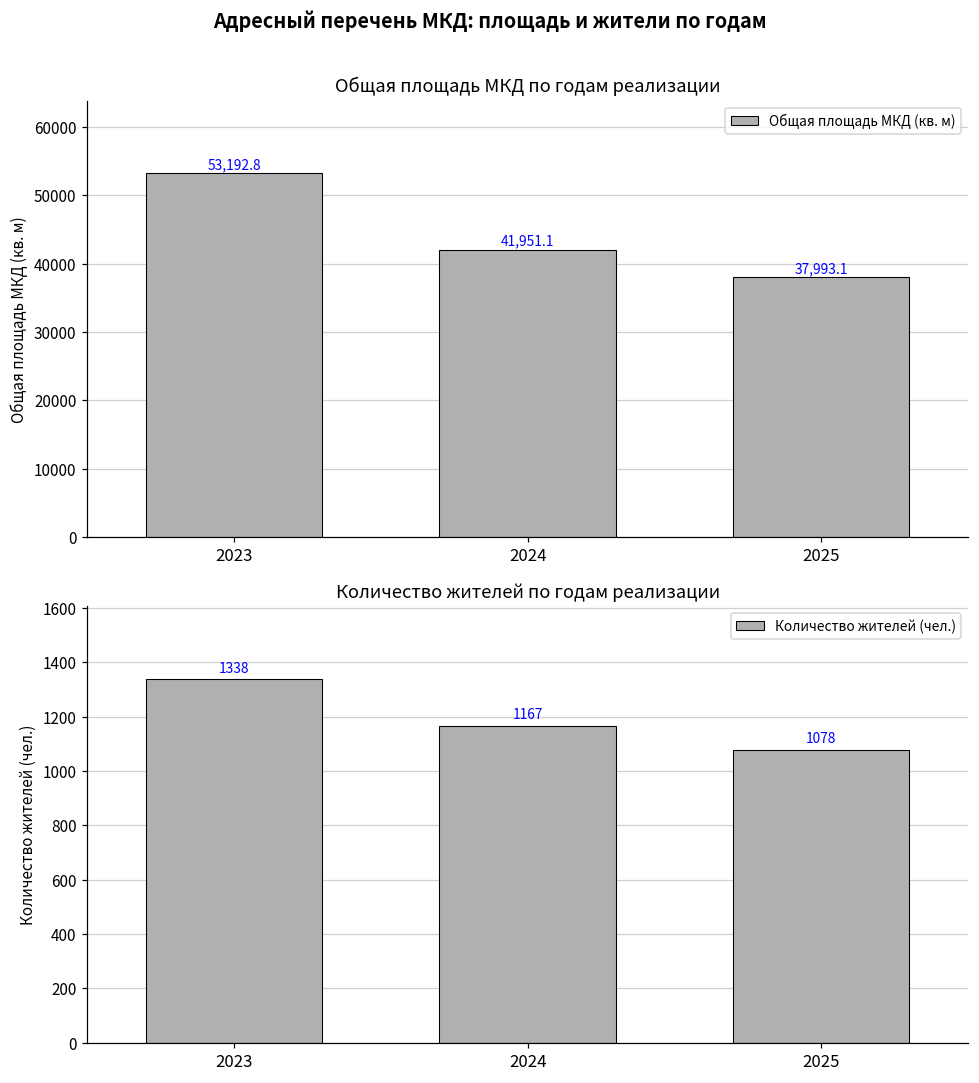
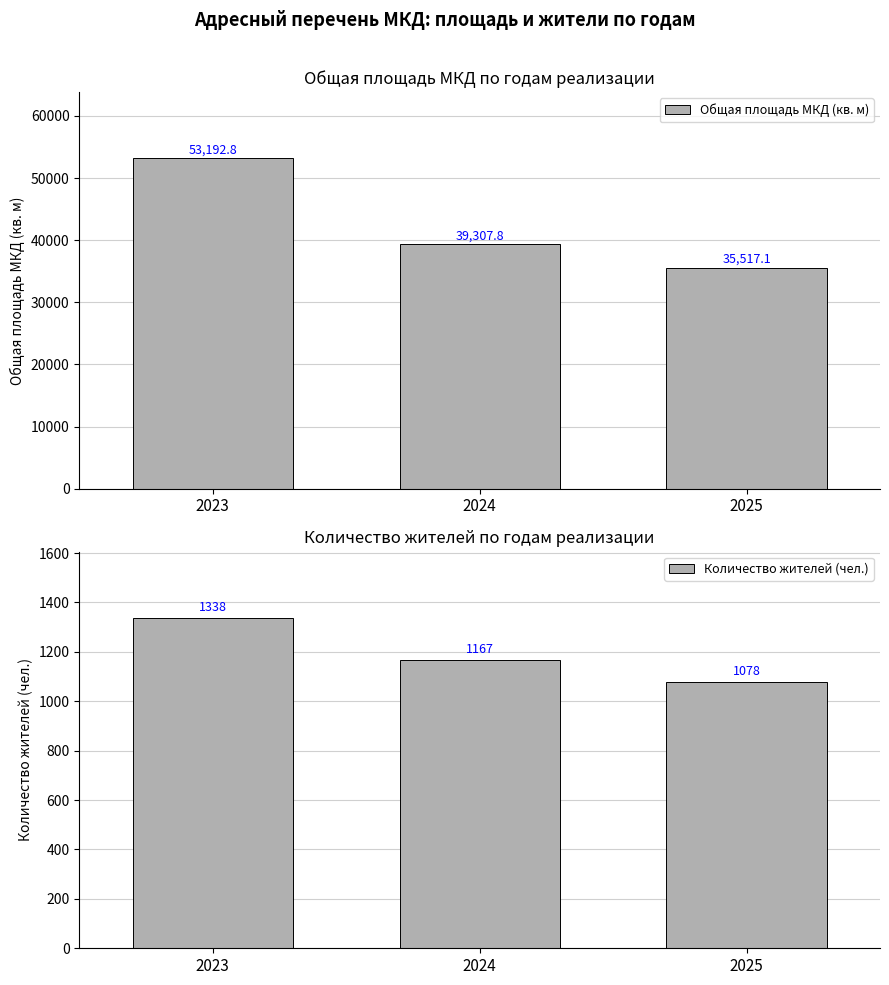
  {
    "Общая площадь МКД по годам реализации": {
      "2023": "53,192.8",
-     "2024": "41,951.1",
-     "2025": "37,993.1"
+     "2024": "39,307.8",
+     "2025": "35,517.1"
    },
    "Количество жителей по годам реализации": {
      "2023": "1338",
      "2024": "1167",
      "2025": "1078"
    }
  }
